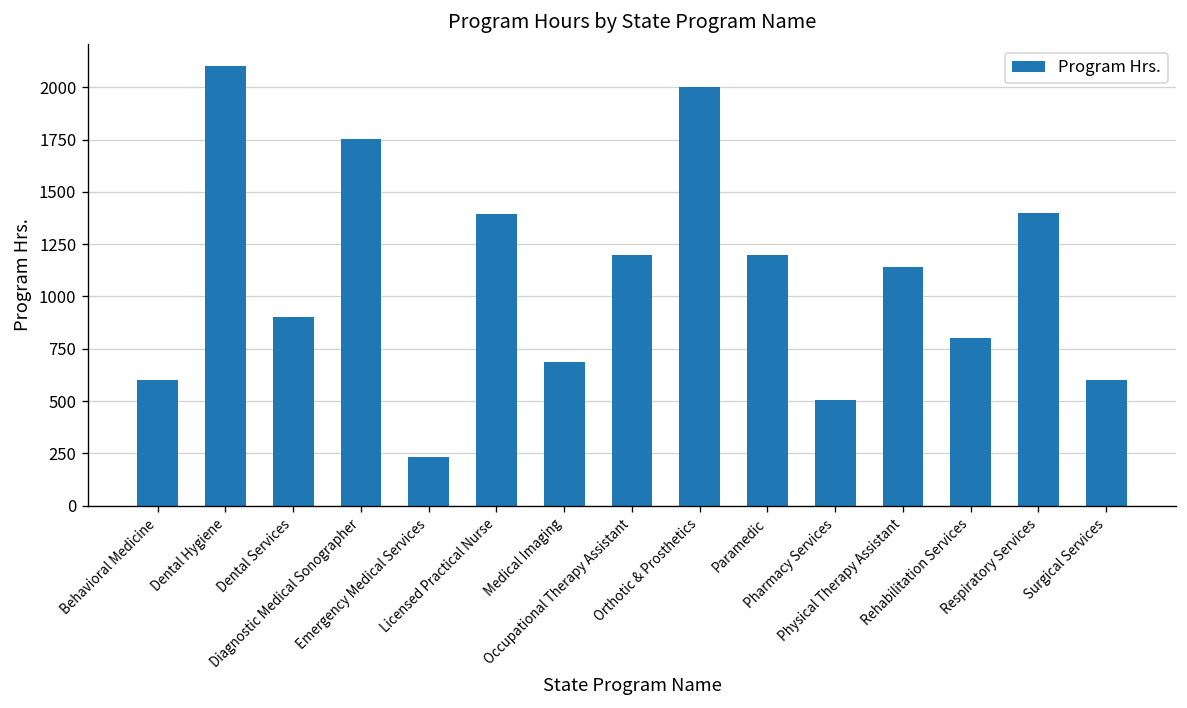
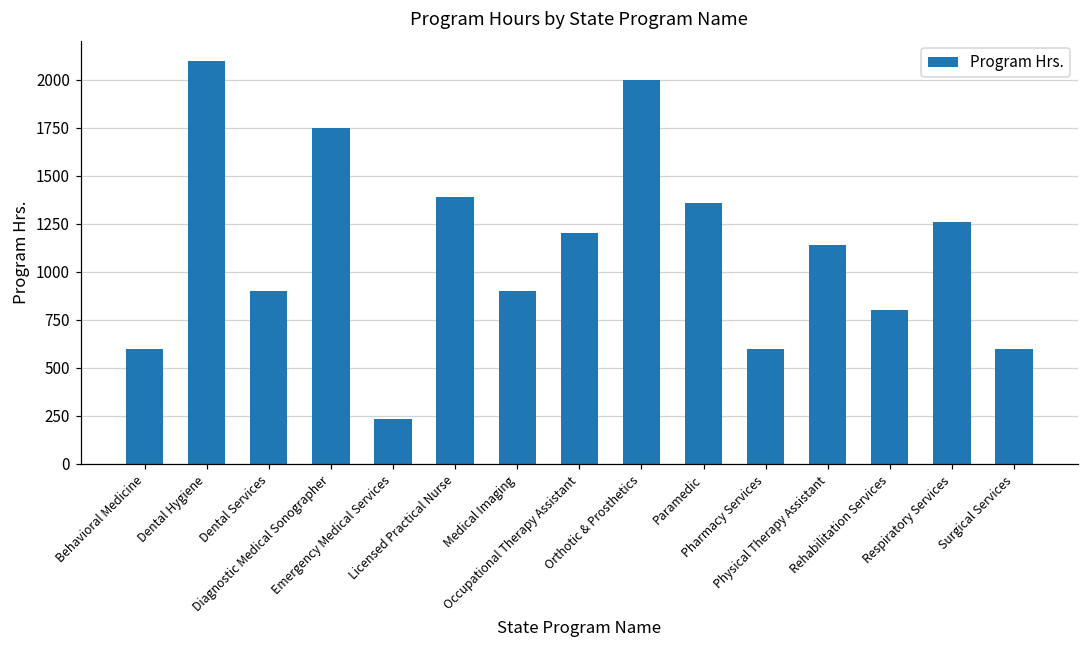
  {
    "Behavioral Medicine": 600,
    "Dental Hygiene": 2100,
    "Dental Services": 900,
    "Diagnostic Medical Sonographer": 1750,
    "Emergency Medical Services": 230,
    "Licensed Practical Nurse": 1390,
-   "Medical Imaging": 690,
+   "Medical Imaging": 900,
    "Occupational Therapy Assistant": 1200,
    "Orthotic & Prosthetics": 2000,
-   "Paramedic": 1200,
-   "Pharmacy Services": 510,
+   "Paramedic": 1360,
+   "Pharmacy Services": 600,
    "Physical Therapy Assistant": 1140,
    "Rehabilitation Services": 800,
-   "Respiratory Services": 1400,
+   "Respiratory Services": 1260,
    "Surgical Services": 600
  }
